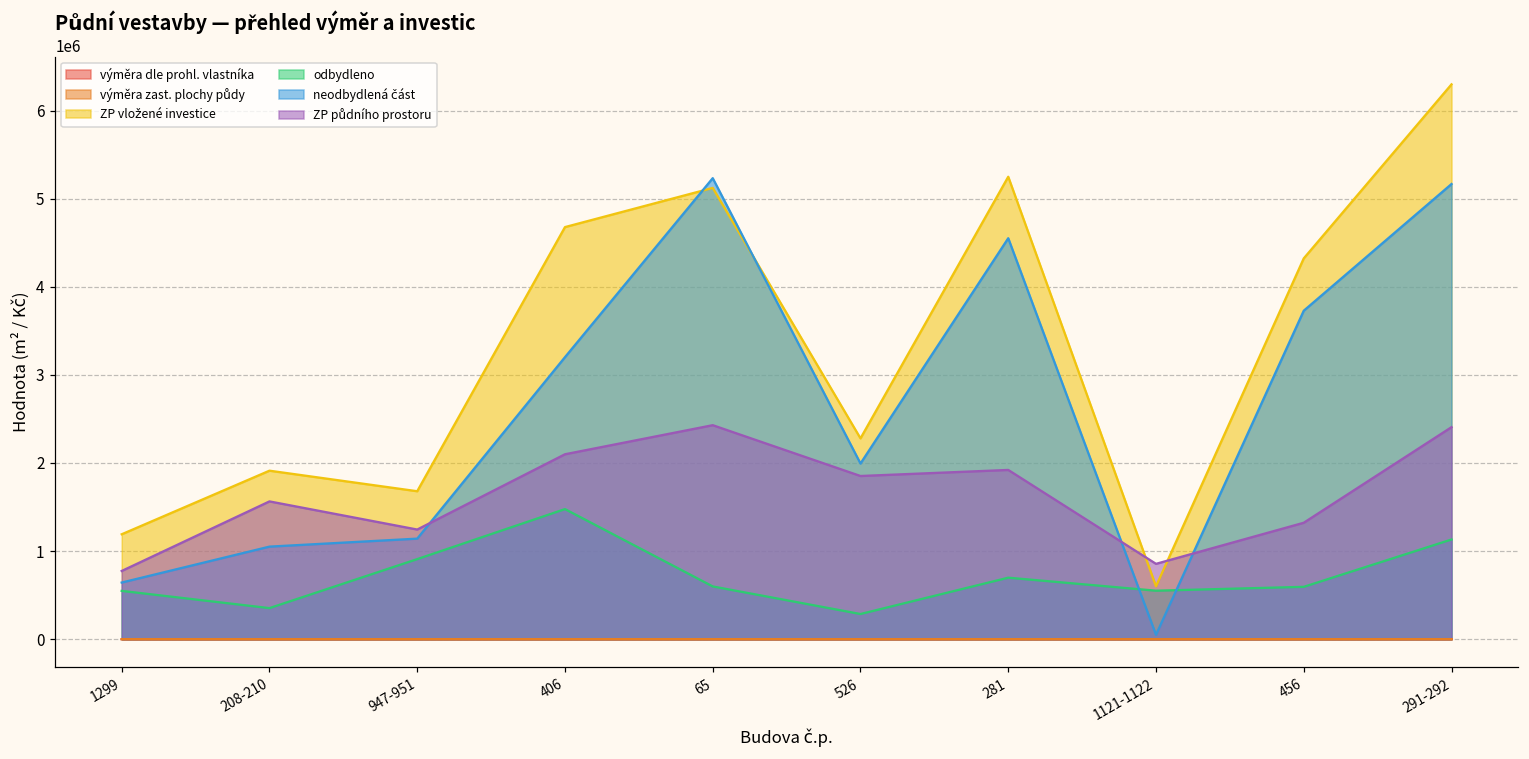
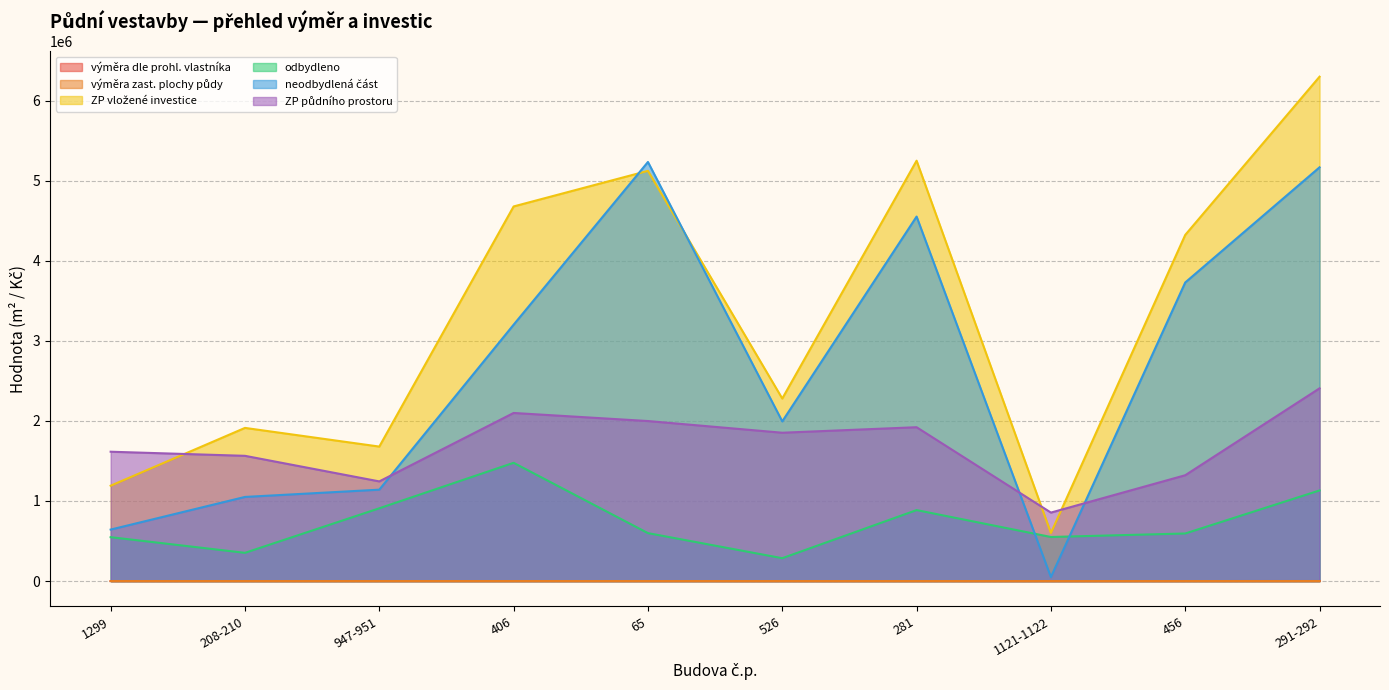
  {
    "výměra zast. plochy půdy": {
      "1299": 0,
      "208-210": 0,
      "947-951": 0,
      "406": 0,
      "65": 0,
      "526": 0,
      "281": 0,
      "1121-1122": 0,
      "456": 0,
      "291-292": 0
    },
    "ZP vložené investice": {
      "1299": 1200000,
      "208-210": 1900000,
      "947-951": 1700000,
      "406": 4700000,
      "65": 5100000,
      "526": 2300000,
      "281": 5200000,
      "1121-1122": 600000,
      "456": 4300000,
      "291-292": 6300000
    },
    "odbydleno": {
      "1299": 500000,
      "208-210": 400000,
      "947-951": 900000,
      "406": 1500000,
      "65": 600000,
      "526": 300000,
-     "281": 700000,
+     "281": 900000,
      "1121-1122": 600000,
      "456": 600000,
      "291-292": 1100000
    },
    "neodbydlená část": {
      "1299": 600000,
      "208-210": 1100000,
      "947-951": 1100000,
      "406": 3200000,
      "65": 5200000,
      "526": 2000000,
      "281": 4600000,
      "1121-1122": 0,
      "456": 3700000,
      "291-292": 5200000
    },
    "ZP půdního prostoru": {
-     "1299": 800000,
+     "1299": 1600000,
      "208-210": 1600000,
      "947-951": 1200000,
      "406": 2100000,
-     "65": 2400000,
+     "65": 2000000,
      "526": 1900000,
      "281": 1900000,
      "1121-1122": 900000,
      "456": 1300000,
      "291-292": 2400000
    }
  }
